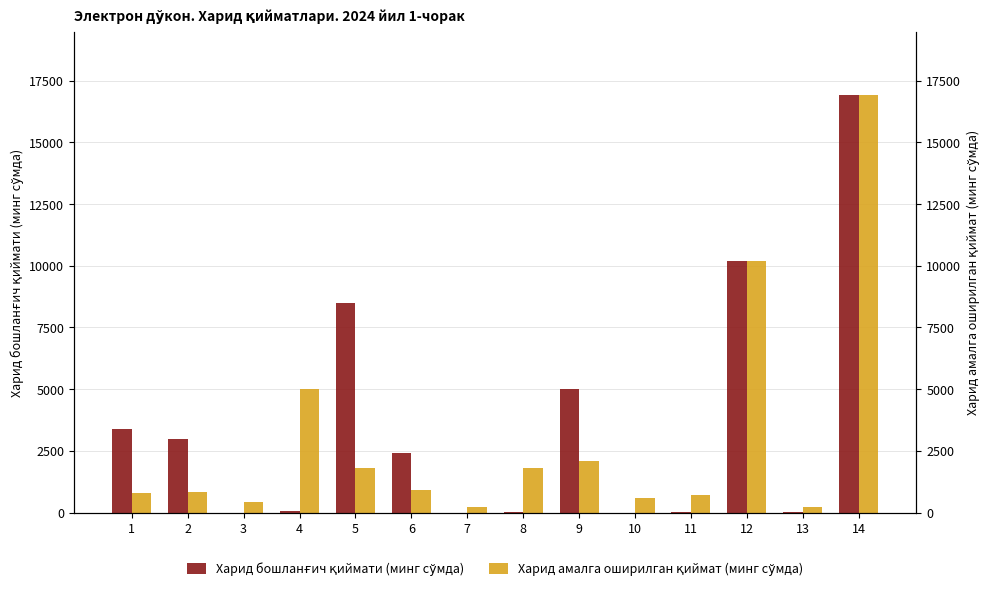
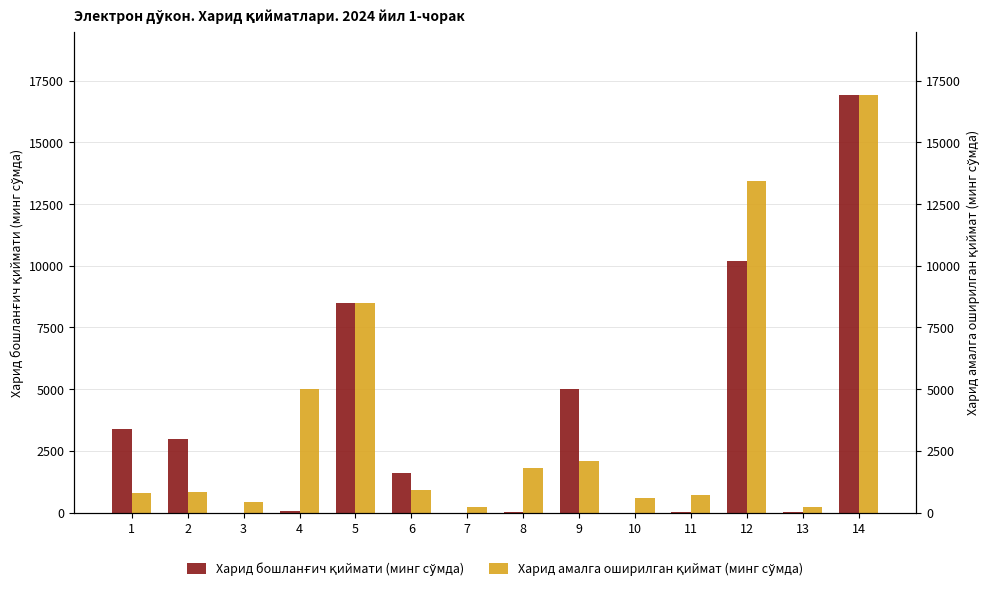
  {
    "Харид бошланғич қиймати (минг сўмда)": {
      "1": 3400,
      "2": 3000,
      "5": 8500,
-     "6": 2400,
+     "6": 1600,
      "9": 5000,
      "12": 10200,
      "14": 16900
    },
    "Харид амалга оширилган қиймат (минг сўмда)": {
      "1": 800,
      "2": 800,
      "3": 400,
      "4": 5000,
-     "5": 1800,
+     "5": 8500,
      "6": 900,
      "7": 200,
      "8": 1800,
      "9": 2100,
      "10": 600,
      "11": 700,
-     "12": 10200,
+     "12": 13400,
      "13": 200,
      "14": 16900
    }
  }
